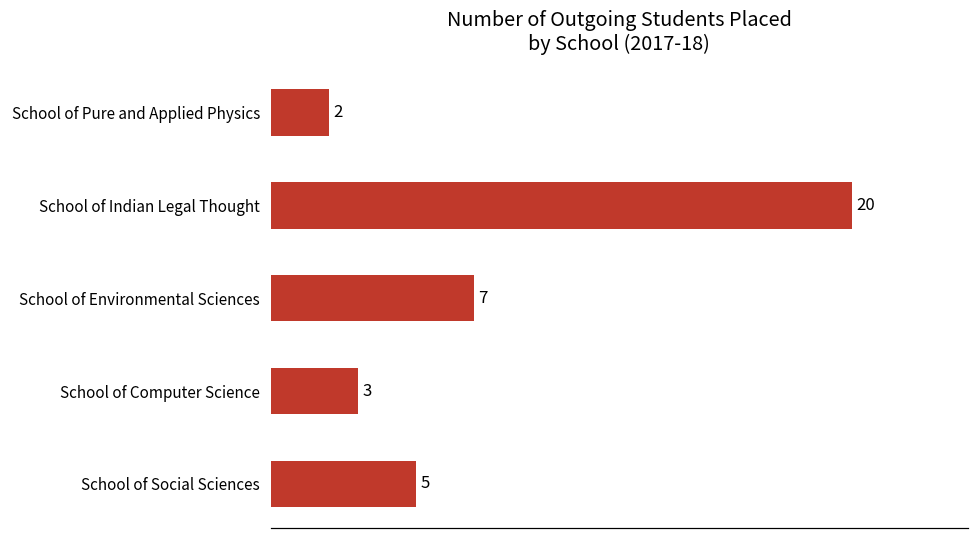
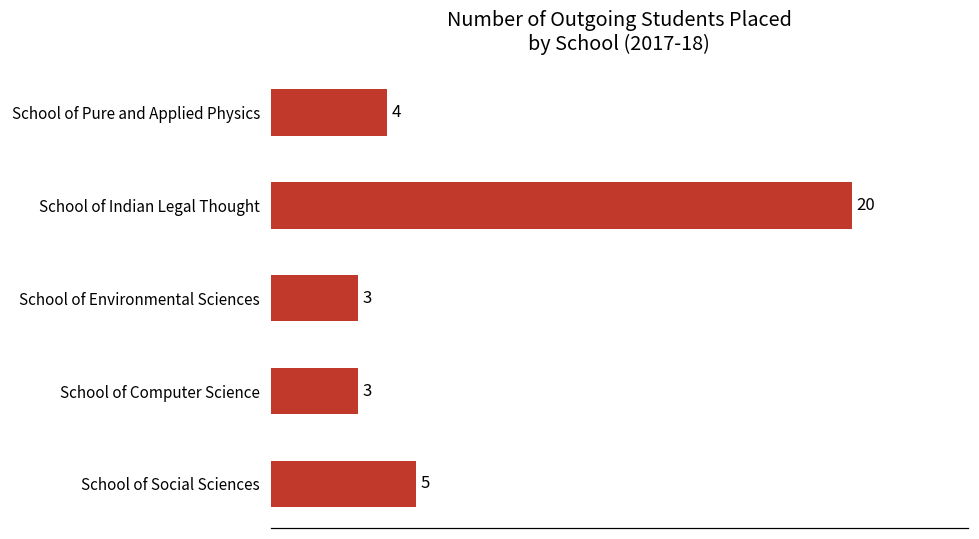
  {
-   "School of Pure and Applied Physics": 2,
+   "School of Pure and Applied Physics": 4,
    "School of Indian Legal Thought": 20,
-   "School of Environmental Sciences": 7,
+   "School of Environmental Sciences": 3,
    "School of Computer Science": 3,
    "School of Social Sciences": 5
  }
